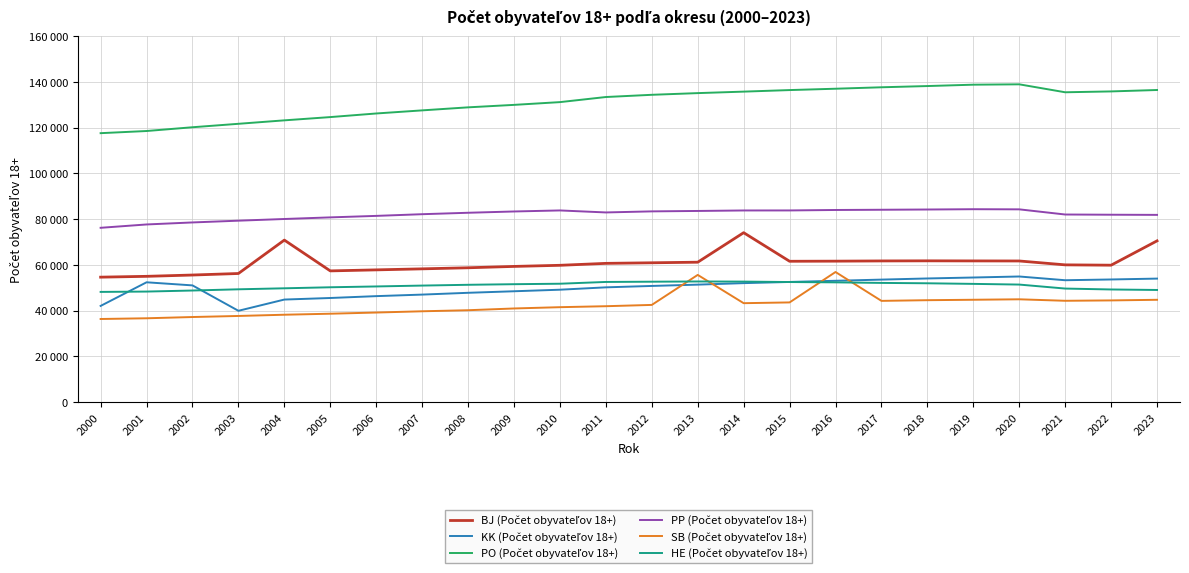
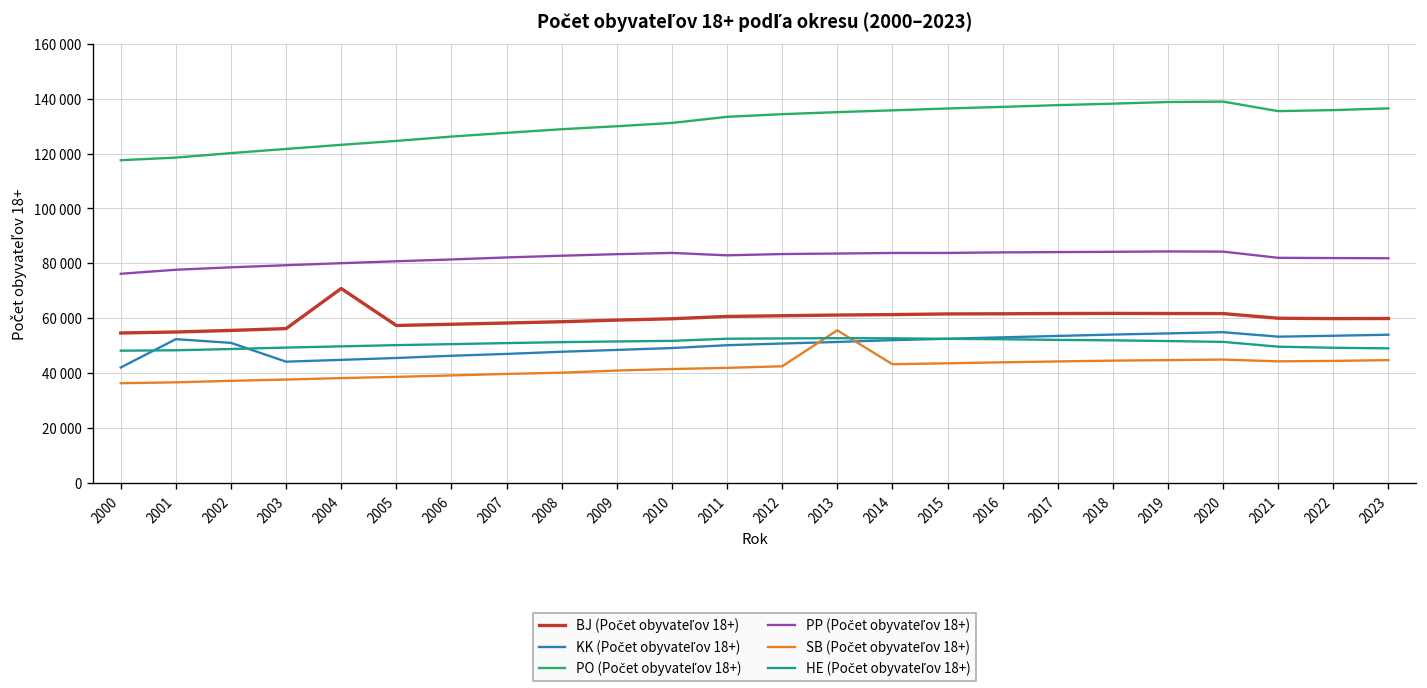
  {
    "BJ (Počet obyvateľov 18+)": {
      "2000": 55000,
      "2001": 55000,
      "2002": 56000,
      "2003": 56000,
      "2004": 71000,
      "2005": 57000,
      "2006": 58000,
      "2007": 58000,
      "2008": 59000,
      "2009": 59000,
      "2010": 60000,
      "2011": 61000,
      "2012": 61000,
      "2013": 61000,
-     "2014": 74000,
+     "2014": 61000,
      "2015": 62000,
      "2016": 62000,
      "2017": 62000,
      "2018": 62000,
      "2019": 62000,
      "2020": 62000,
      "2021": 60000,
      "2022": 60000,
-     "2023": 71000
+     "2023": 60000
    },
    "KK (Počet obyvateľov 18+)": {
      "2000": 42000,
      "2001": 52000,
      "2002": 51000,
-     "2003": 40000,
+     "2003": 44000,
      "2004": 45000,
      "2005": 46000,
      "2006": 46000,
      "2007": 47000,
      "2008": 48000,
      "2009": 48000,
      "2010": 49000,
      "2011": 50000,
      "2012": 51000,
      "2013": 51000,
      "2017": 54000,
      "2018": 54000,
      "2019": 54000,
      "2020": 55000,
      "2021": 53000,
      "2022": 54000,
      "2023": 54000
    },
    "PP (Počet obyvateľov 18+)": {
      "2000": 76000,
      "2001": 78000,
      "2002": 79000,
      "2003": 79000,
      "2004": 80000,
      "2005": 81000,
      "2006": 81000,
      "2007": 82000,
      "2008": 83000,
      "2009": 83000,
      "2010": 84000,
      "2011": 83000,
      "2012": 83000,
      "2013": 84000,
      "2014": 84000,
      "2015": 84000,
      "2016": 84000,
      "2017": 84000,
      "2018": 84000,
      "2019": 84000,
      "2020": 84000,
      "2021": 82000,
      "2022": 82000,
      "2023": 82000
    },
    "SB (Počet obyvateľov 18+)": {
      "2000": 36000,
      "2001": 37000,
      "2002": 37000,
      "2003": 38000,
      "2004": 38000,
      "2005": 39000,
      "2006": 39000,
      "2007": 40000,
      "2008": 40000,
      "2009": 41000,
      "2010": 42000,
      "2011": 42000,
      "2012": 43000,
      "2013": 56000,
      "2014": 43000,
      "2015": 44000,
-     "2016": 57000,
+     "2016": 44000,
      "2017": 44000,
      "2018": 45000,
      "2019": 45000,
      "2020": 45000,
      "2021": 44000,
      "2022": 44000,
      "2023": 45000
    }
  }
